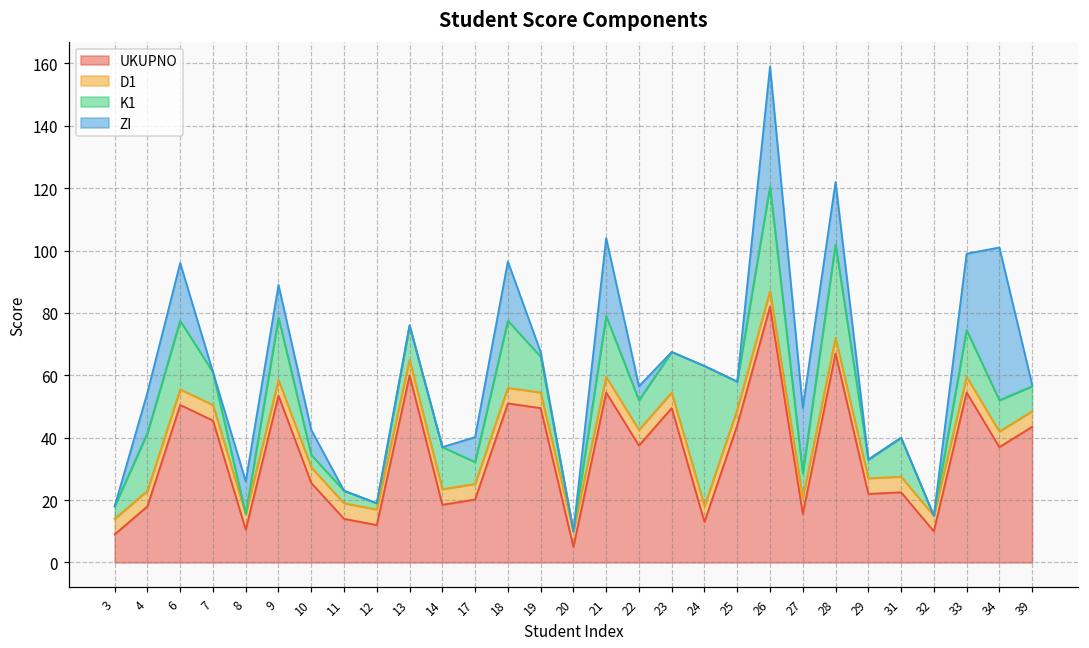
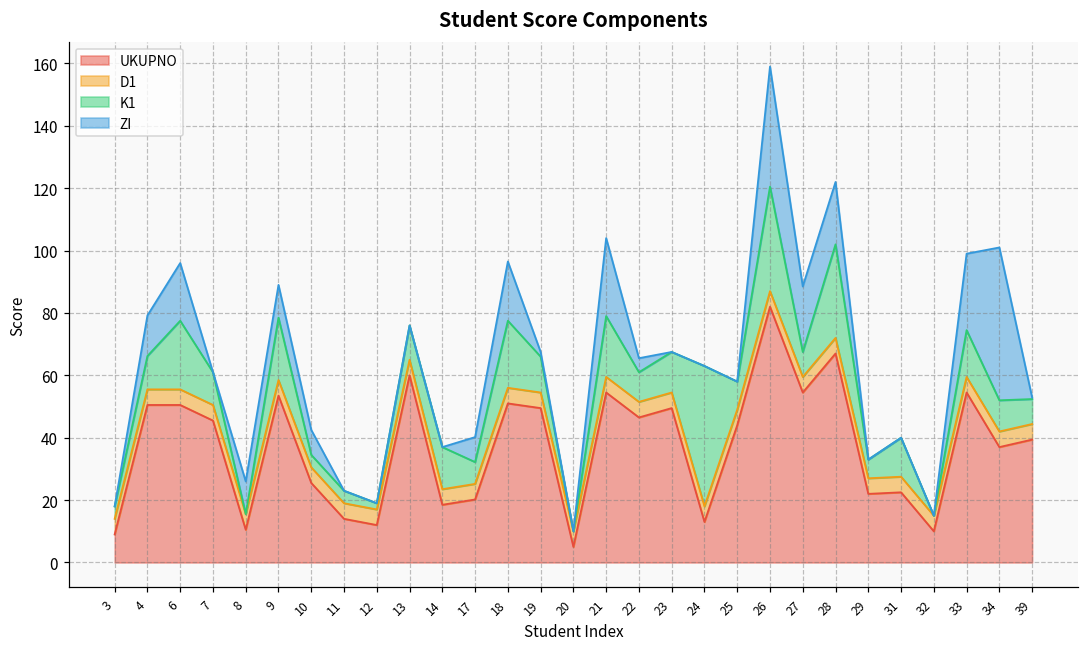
  {
    "UKUPNO": {
      "3": 9,
-     "4": 18,
+     "4": 51,
      "6": 51,
      "7": 46,
      "8": 11,
      "9": 54,
      "10": 26,
      "11": 14,
      "12": 12,
      "13": 60,
      "14": 19,
      "17": 20,
      "18": 51,
      "19": 50,
      "20": 5,
      "21": 55,
-     "22": 38,
+     "22": 47,
      "23": 50,
      "24": 13,
      "25": 44,
      "26": 82,
-     "27": 16,
+     "27": 55,
      "28": 67,
      "29": 22,
      "31": 23,
      "32": 10,
      "33": 55,
      "34": 37,
-     "39": 44
+     "39": 39
    },
    "D1": {
      "3": 5,
      "4": 5,
      "6": 5,
      "7": 5,
      "9": 5,
      "10": 5,
      "11": 5,
      "12": 5,
      "13": 5,
      "14": 5,
      "17": 5,
      "18": 5,
      "19": 5,
      "21": 5,
      "22": 5,
      "23": 5,
      "24": 5,
      "25": 5,
      "26": 5,
      "27": 5,
      "28": 5,
      "29": 5,
      "31": 5,
      "33": 5,
      "34": 5,
      "39": 5
    },
    "K1": {
-     "4": 19,
+     "4": 11,
      "6": 22,
      "9": 20,
      "10": 4,
      "17": 7,
      "18": 22,
      "19": 12,
      "21": 20,
      "22": 10,
      "26": 34,
      "27": 8,
      "28": 30,
      "33": 15,
      "34": 10
    },
    "ZI": {
      "4": 13,
      "6": 19,
      "8": 11,
      "9": 11,
      "10": 8,
      "17": 8,
      "18": 19,
      "19": 2,
      "21": 25,
      "22": 5,
      "26": 39,
      "27": 21,
      "28": 20,
      "33": 25,
      "34": 49
    }
  }
